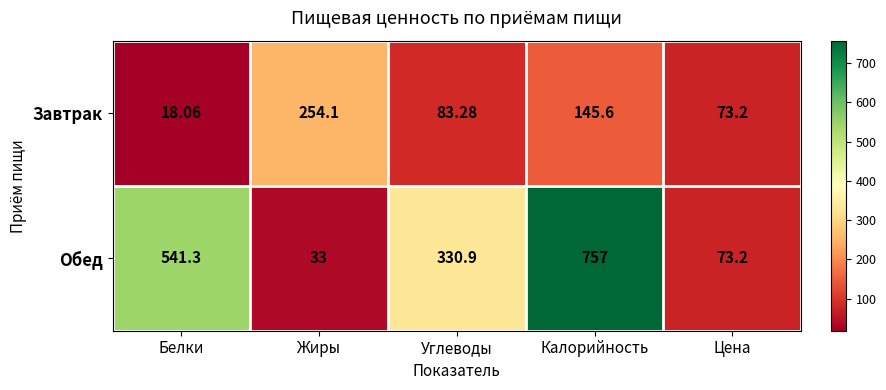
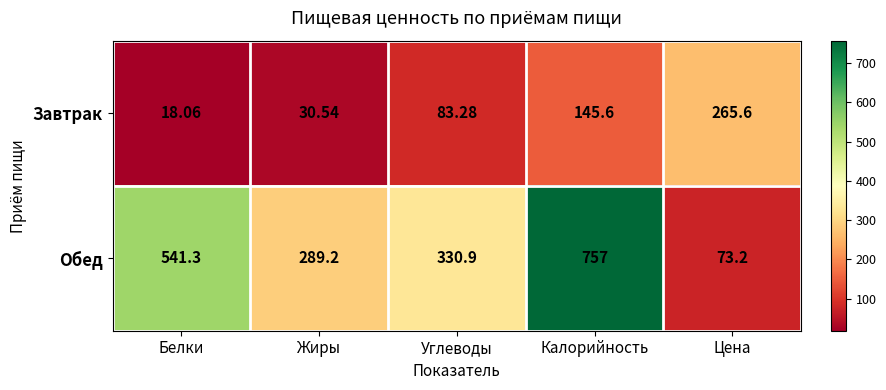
  {
    "Завтрак": {
      "Белки": 18.06,
-     "Жиры": 254.1,
+     "Жиры": 30.54,
      "Углеводы": 83.28,
      "Калорийность": 145.6,
-     "Цена": 73.2
+     "Цена": 265.6
    },
    "Обед": {
      "Белки": 541.3,
-     "Жиры": 33,
+     "Жиры": 289.2,
      "Углеводы": 330.9,
      "Калорийность": 757,
      "Цена": 73.2
    }
  }
